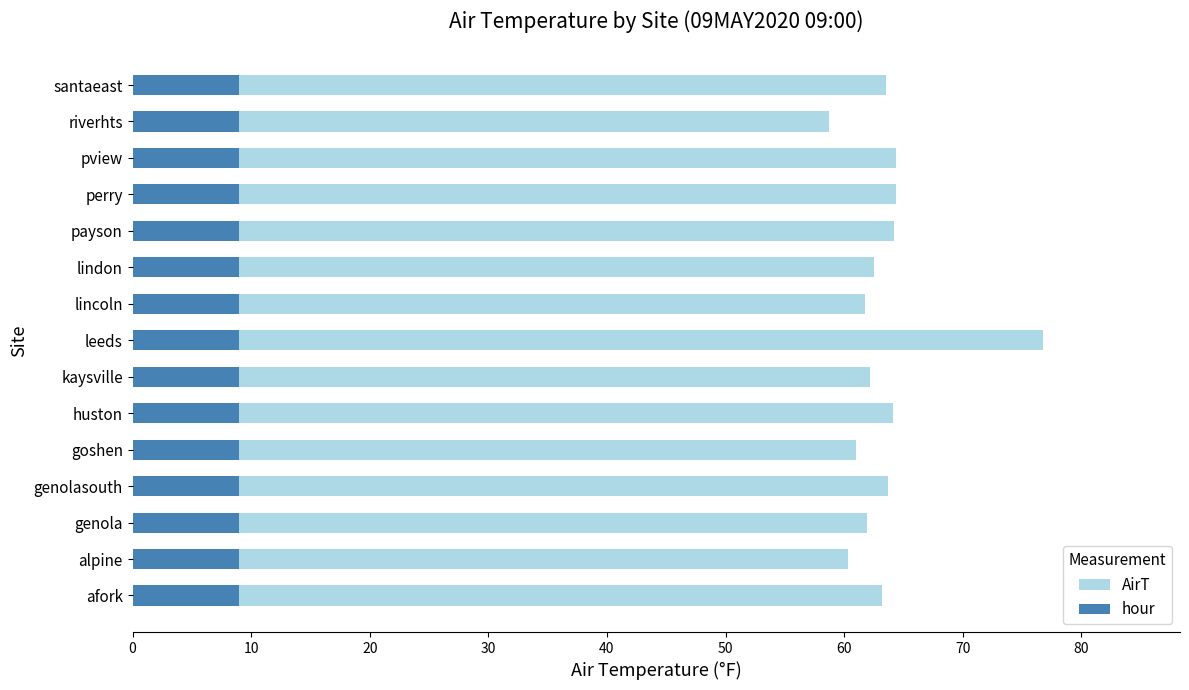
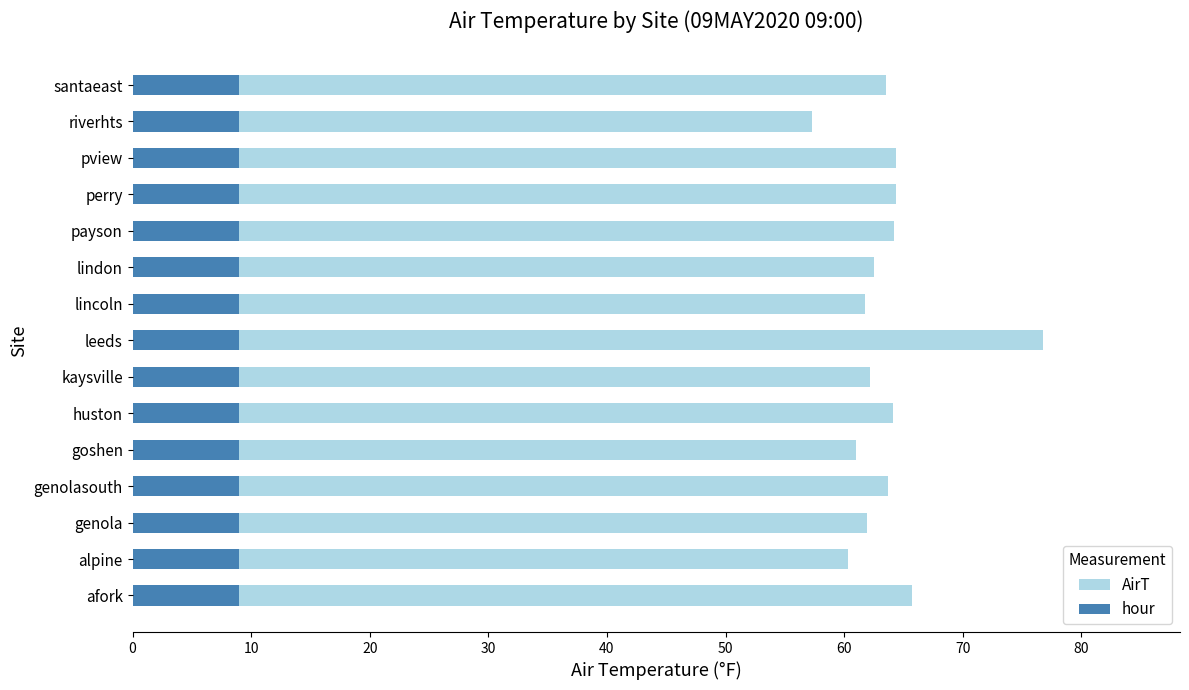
  {
    "AirT": {
      "santaeast": 63.5,
-     "riverhts": 58.7,
+     "riverhts": 57.3,
      "pview": 64.4,
      "perry": 64.4,
      "payson": 64.2,
      "lindon": 62.5,
      "lincoln": 61.8,
      "leeds": 76.8,
      "kaysville": 62.2,
      "huston": 64.1,
      "goshen": 61.0,
      "genolasouth": 63.7,
      "genola": 61.9,
      "alpine": 60.3,
-     "afork": 63.2
+     "afork": 65.7
    }
  }
